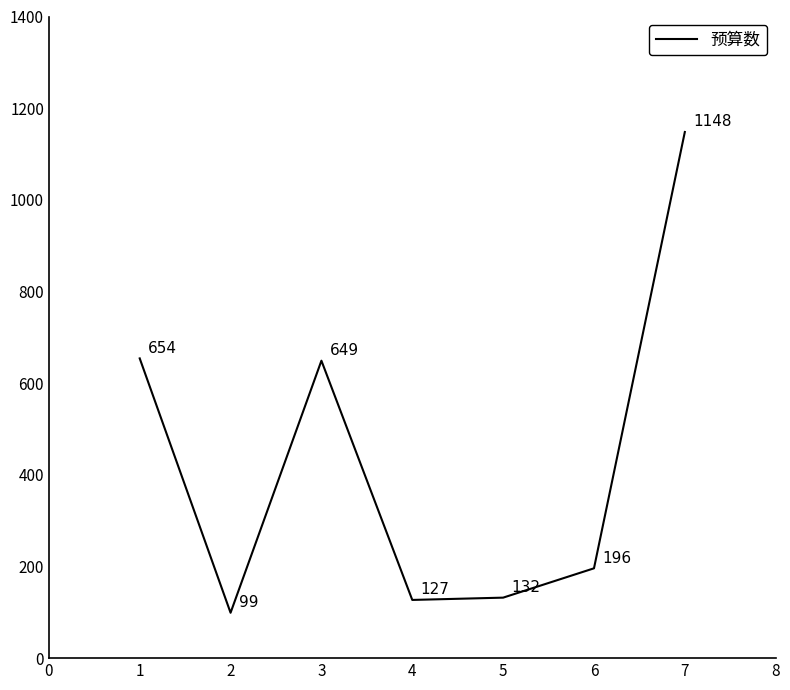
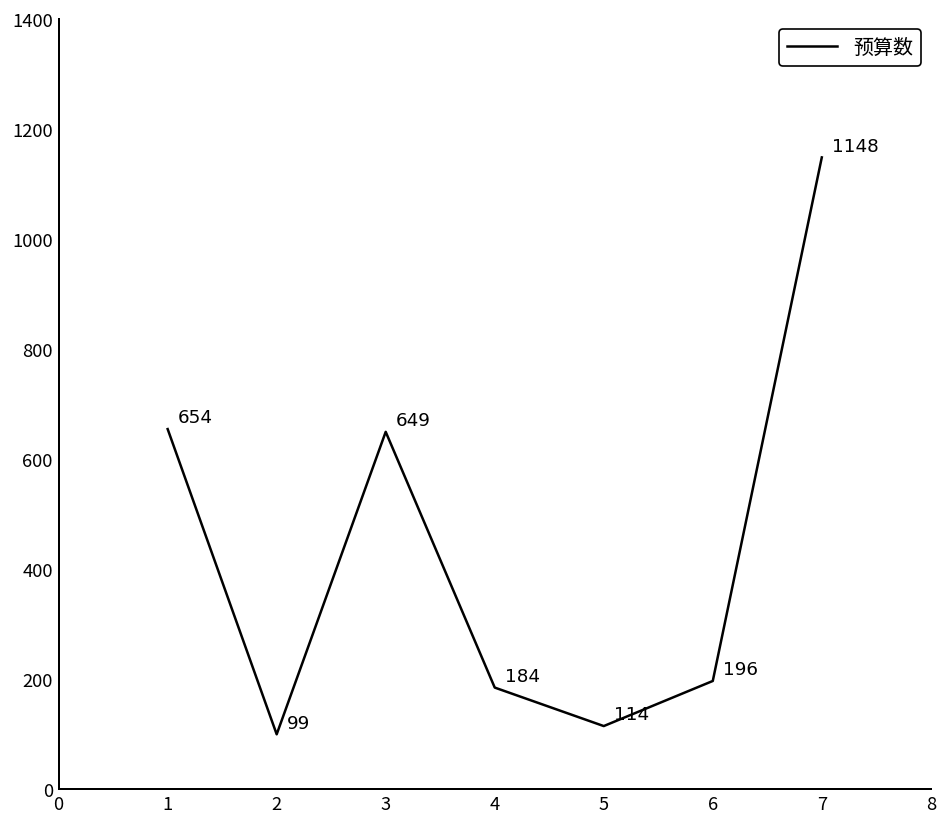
  {
    "1": 654,
    "2": 99,
    "3": 649,
-   "4": 127,
-   "5": 132,
+   "4": 184,
+   "5": 114,
    "6": 196,
    "7": 1148
  }
